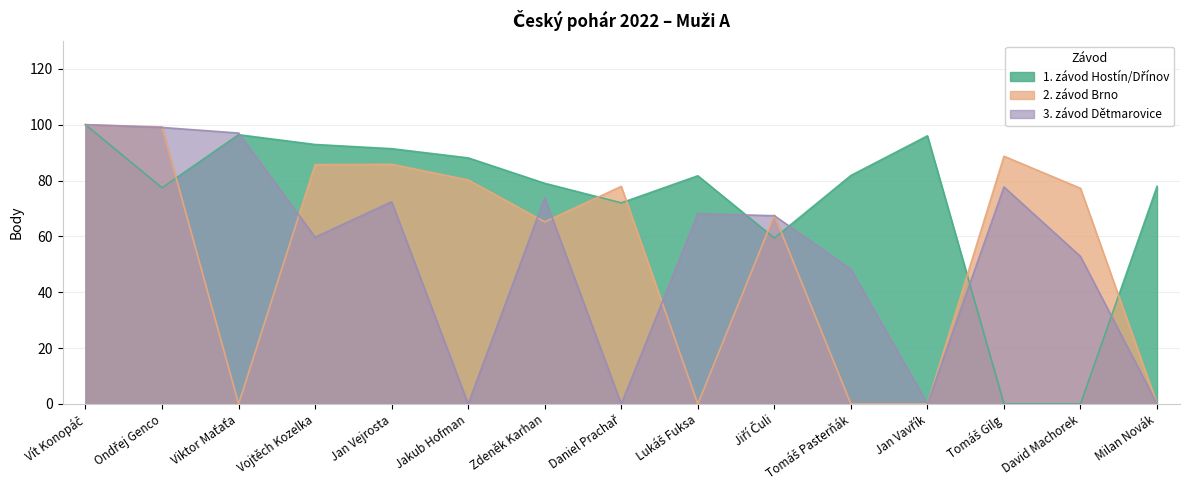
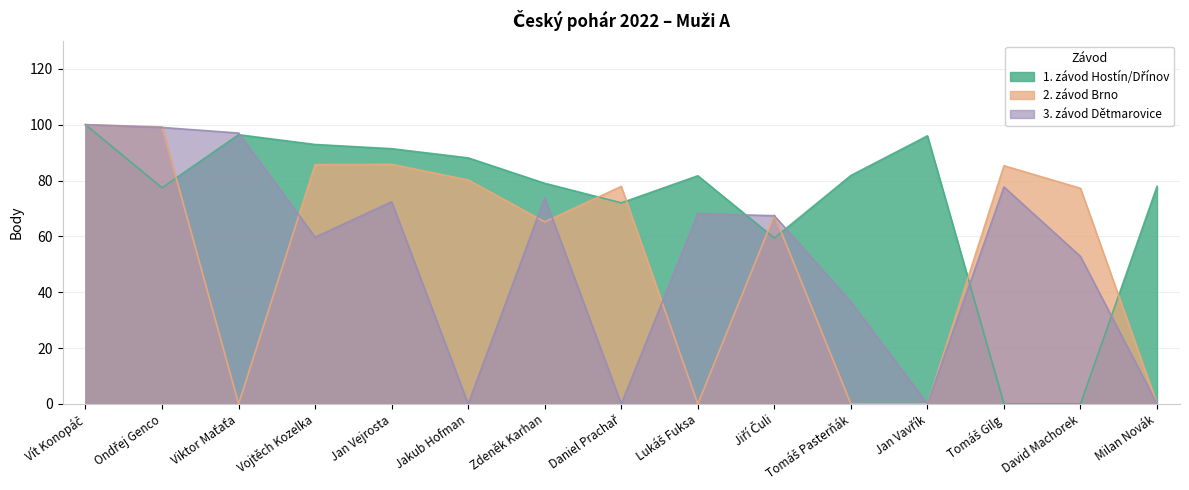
  {
    "1. závod Hostín/Dřínov": {
      "Ondřej Genco": 77,
      "Vojtěch Kozelka": 93,
      "Jan Vejrosta": 91,
      "Jakub Hofman": 88,
      "Zdeněk Karhan": 79,
      "Daniel Prachař": 72,
      "Lukáš Fuksa": 82,
      "Jiří Čuli": 59,
      "Tomáš Pasterňák": 82,
      "Jan Vavřík": 96,
      "Tomáš Gilg": 0,
      "David Machorek": 0,
      "Milan Novák": 78
    },
    "2. závod Brno": {
      "Viktor Maťaťa": 0,
      "Vojtěch Kozelka": 86,
      "Jan Vejrosta": 86,
      "Jakub Hofman": 80,
      "Zdeněk Karhan": 65,
      "Daniel Prachař": 78,
      "Lukáš Fuksa": 0,
      "Tomáš Pasterňák": 0,
-     "Tomáš Gilg": 89,
+     "Tomáš Gilg": 85,
      "David Machorek": 77
    },
    "3. závod Dětmarovice": {
      "Vojtěch Kozelka": 60,
      "Jan Vejrosta": 72,
      "Jakub Hofman": 0,
      "Zdeněk Karhan": 74,
      "Daniel Prachař": 0,
      "Lukáš Fuksa": 68,
-     "Tomáš Pasterňák": 48,
+     "Tomáš Pasterňák": 37,
      "Tomáš Gilg": 78,
      "David Machorek": 53
    }
  }
